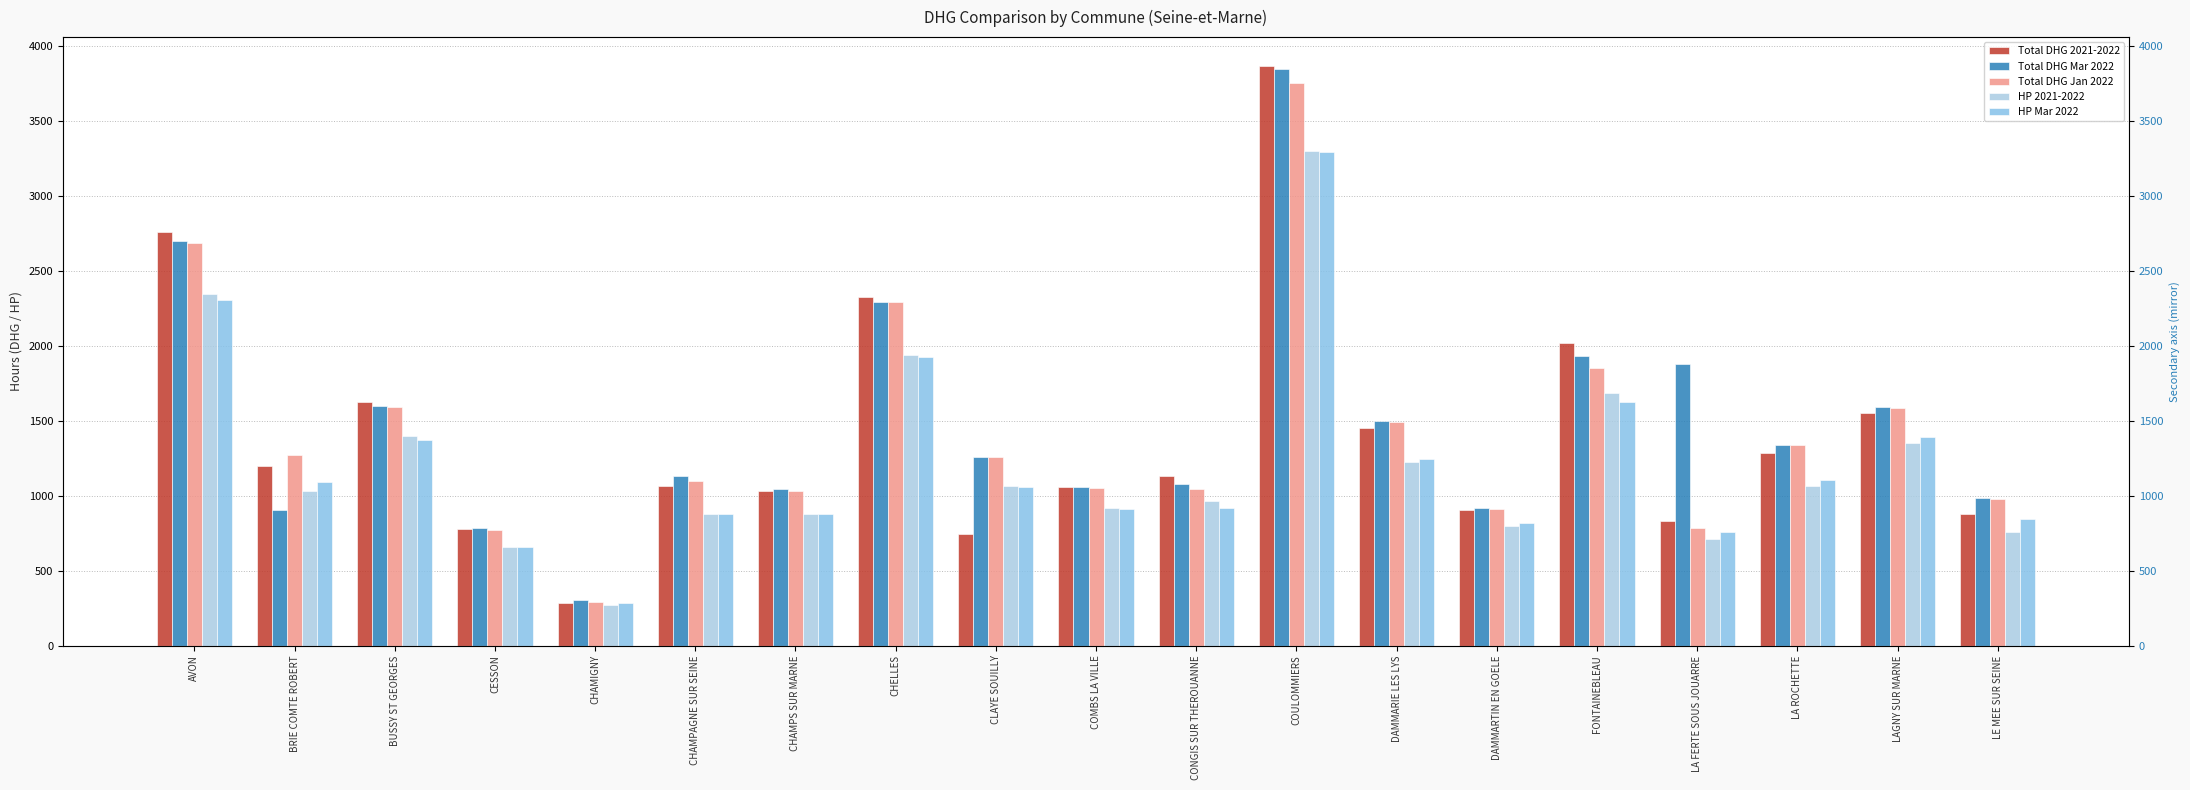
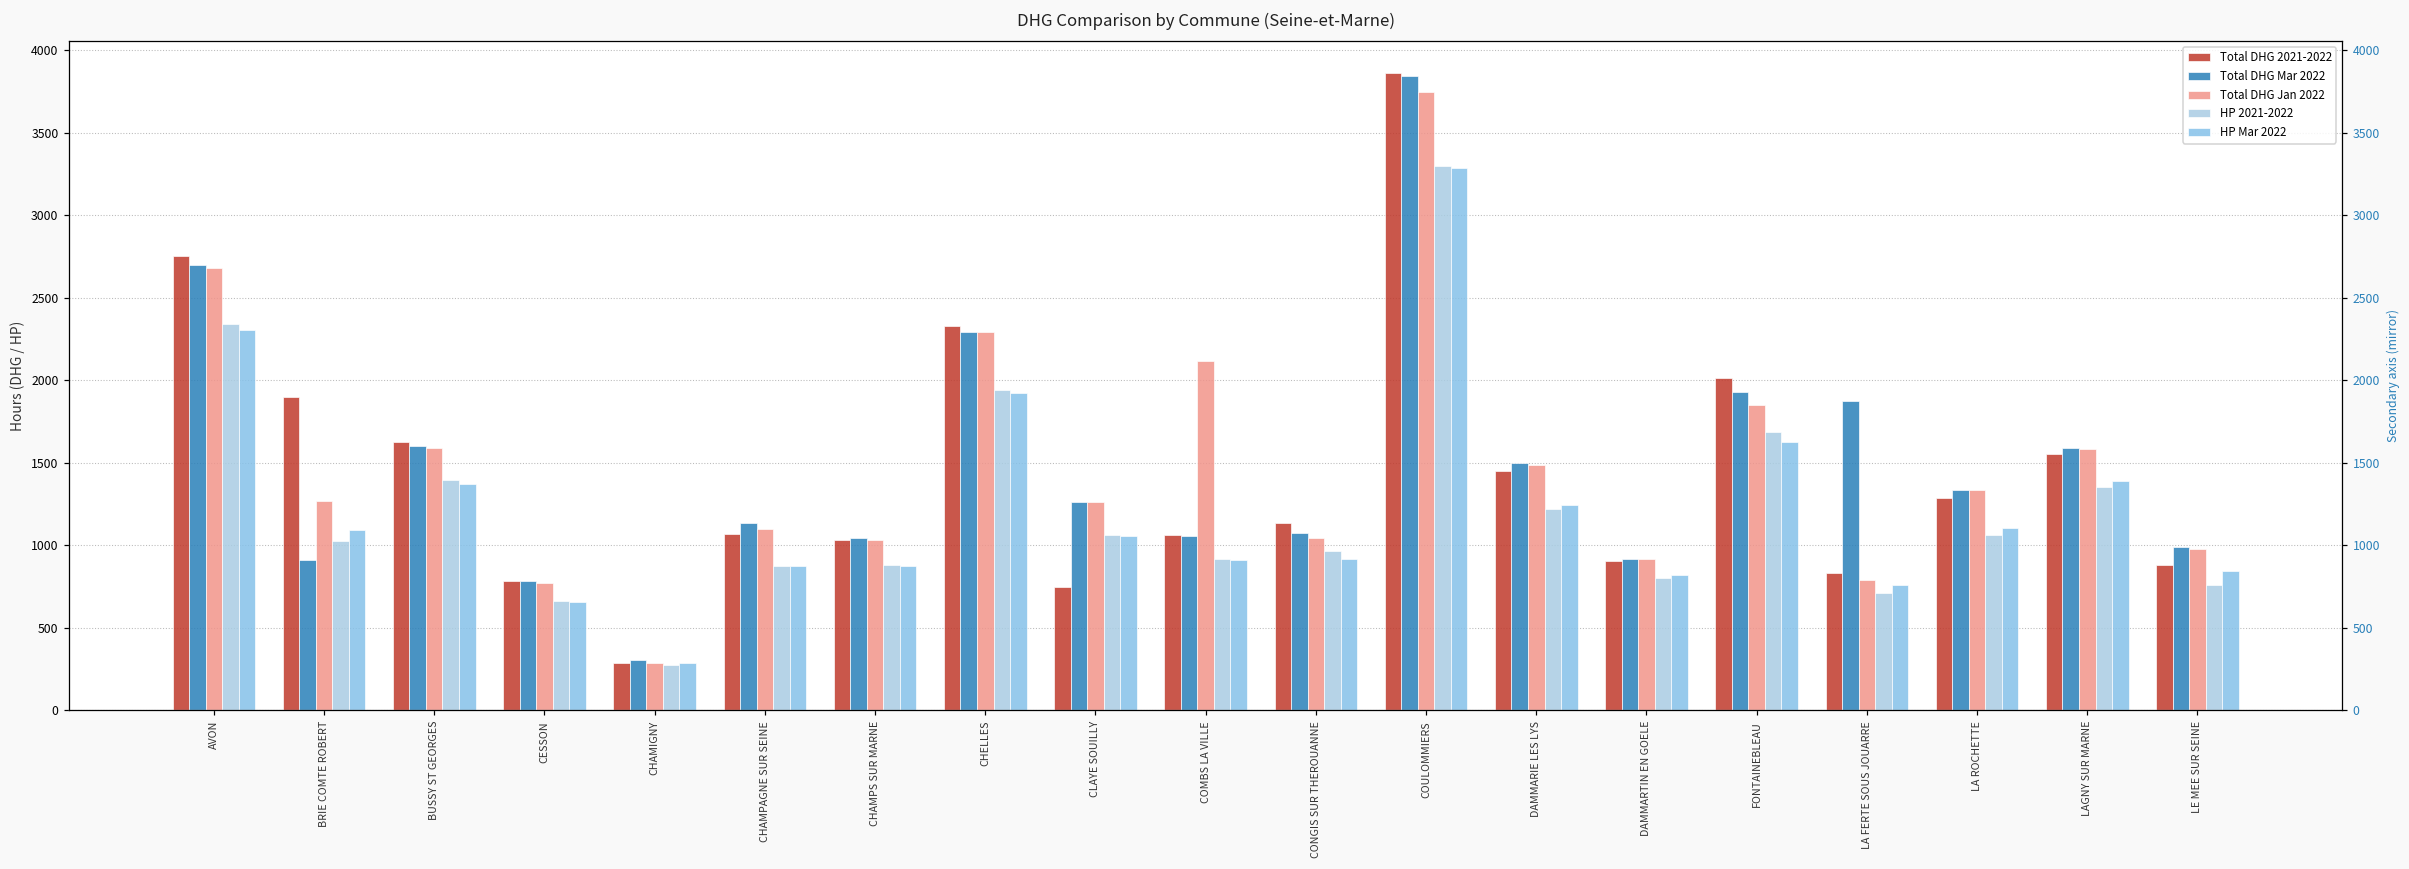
  {
    "Total DHG 2021-2022": {
      "AVON": 2760,
-     "BRIE COMTE ROBERT": 1200,
+     "BRIE COMTE ROBERT": 1900,
      "BUSSY ST GEORGES": 1620,
      "CESSON": 780,
      "CHAMIGNY": 290,
      "CHAMPAGNE SUR SEINE": 1070,
      "CHAMPS SUR MARNE": 1030,
      "CHELLES": 2330,
      "CLAYE SOUILLY": 750,
      "COMBS LA VILLE": 1060,
      "CONGIS SUR THEROUANNE": 1130,
      "COULOMMIERS": 3860,
      "DAMMARIE LES LYS": 1450,
      "DAMMARTIN EN GOELE": 900,
      "FONTAINEBLEAU": 2020,
      "LA FERTE SOUS JOUARRE": 830,
      "LA ROCHETTE": 1290,
      "LAGNY SUR MARNE": 1550,
      "LE MEE SUR SEINE": 880
    },
    "Total DHG Mar 2022": {
      "AVON": 2700,
      "BRIE COMTE ROBERT": 910,
      "BUSSY ST GEORGES": 1600,
      "CESSON": 780,
      "CHAMIGNY": 300,
      "CHAMPAGNE SUR SEINE": 1130,
      "CHAMPS SUR MARNE": 1040,
      "CHELLES": 2290,
      "CLAYE SOUILLY": 1260,
      "COMBS LA VILLE": 1060,
      "CONGIS SUR THEROUANNE": 1070,
      "COULOMMIERS": 3850,
      "DAMMARIE LES LYS": 1500,
      "DAMMARTIN EN GOELE": 920,
      "FONTAINEBLEAU": 1930,
      "LA FERTE SOUS JOUARRE": 1880,
      "LA ROCHETTE": 1330,
      "LAGNY SUR MARNE": 1590,
      "LE MEE SUR SEINE": 990
    },
    "Total DHG Jan 2022": {
      "AVON": 2680,
      "BRIE COMTE ROBERT": 1270,
      "BUSSY ST GEORGES": 1590,
      "CESSON": 770,
      "CHAMIGNY": 290,
      "CHAMPAGNE SUR SEINE": 1100,
      "CHAMPS SUR MARNE": 1030,
      "CHELLES": 2290,
      "CLAYE SOUILLY": 1260,
-     "COMBS LA VILLE": 1050,
+     "COMBS LA VILLE": 2120,
      "CONGIS SUR THEROUANNE": 1040,
      "COULOMMIERS": 3750,
      "DAMMARIE LES LYS": 1490,
      "DAMMARTIN EN GOELE": 910,
      "FONTAINEBLEAU": 1850,
      "LA FERTE SOUS JOUARRE": 790,
      "LA ROCHETTE": 1330,
      "LAGNY SUR MARNE": 1580,
      "LE MEE SUR SEINE": 980
    }
  }
